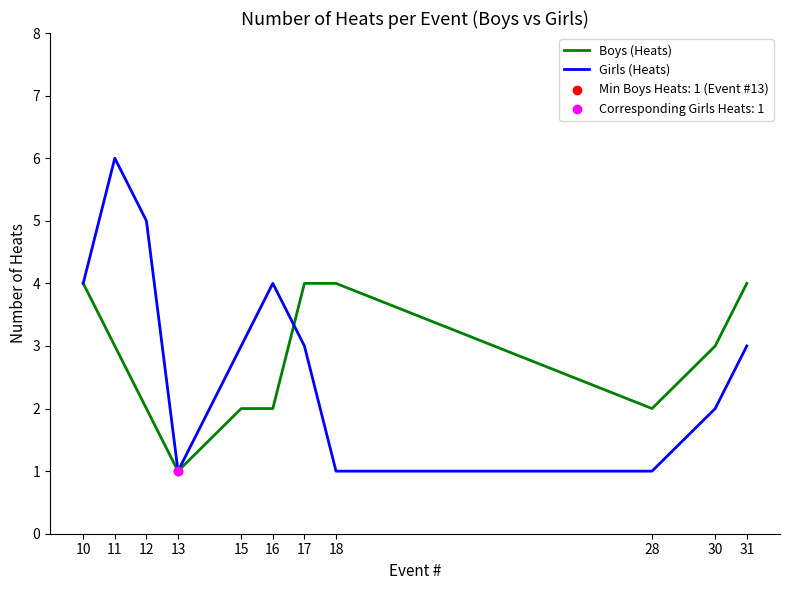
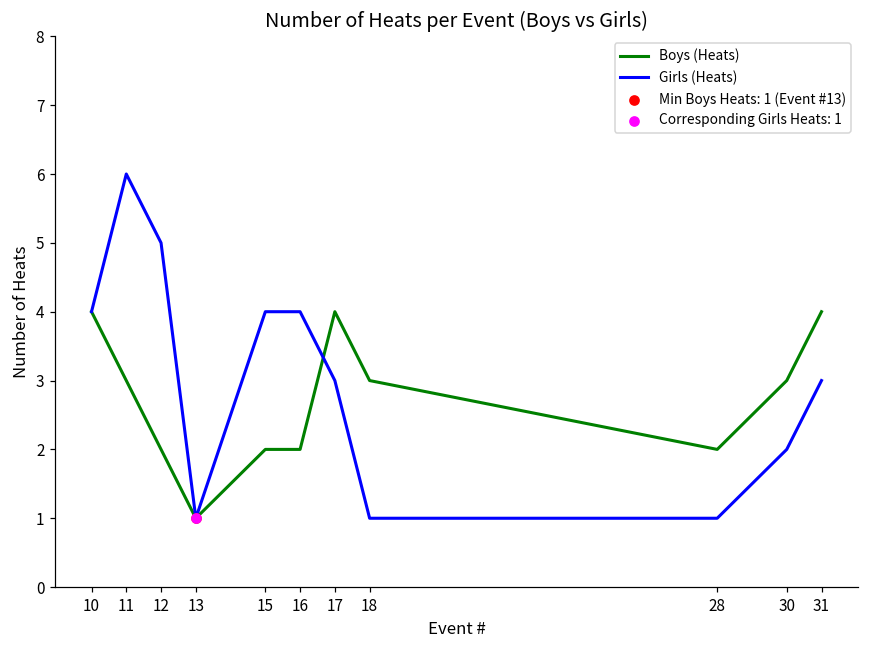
  {
    "Boys (Heats)": {
      "11": 3,
      "12": 2,
      "15": 2,
      "16": 2,
      "17": 4,
-     "18": 4,
+     "18": 3,
      "28": 2,
      "30": 3,
      "31": 4
    },
    "Girls (Heats)": {
      "11": 6,
      "12": 5,
-     "15": 3,
+     "15": 4,
      "16": 4,
      "17": 3,
      "18": 1,
      "28": 1,
      "30": 2,
      "31": 3
    }
  }
